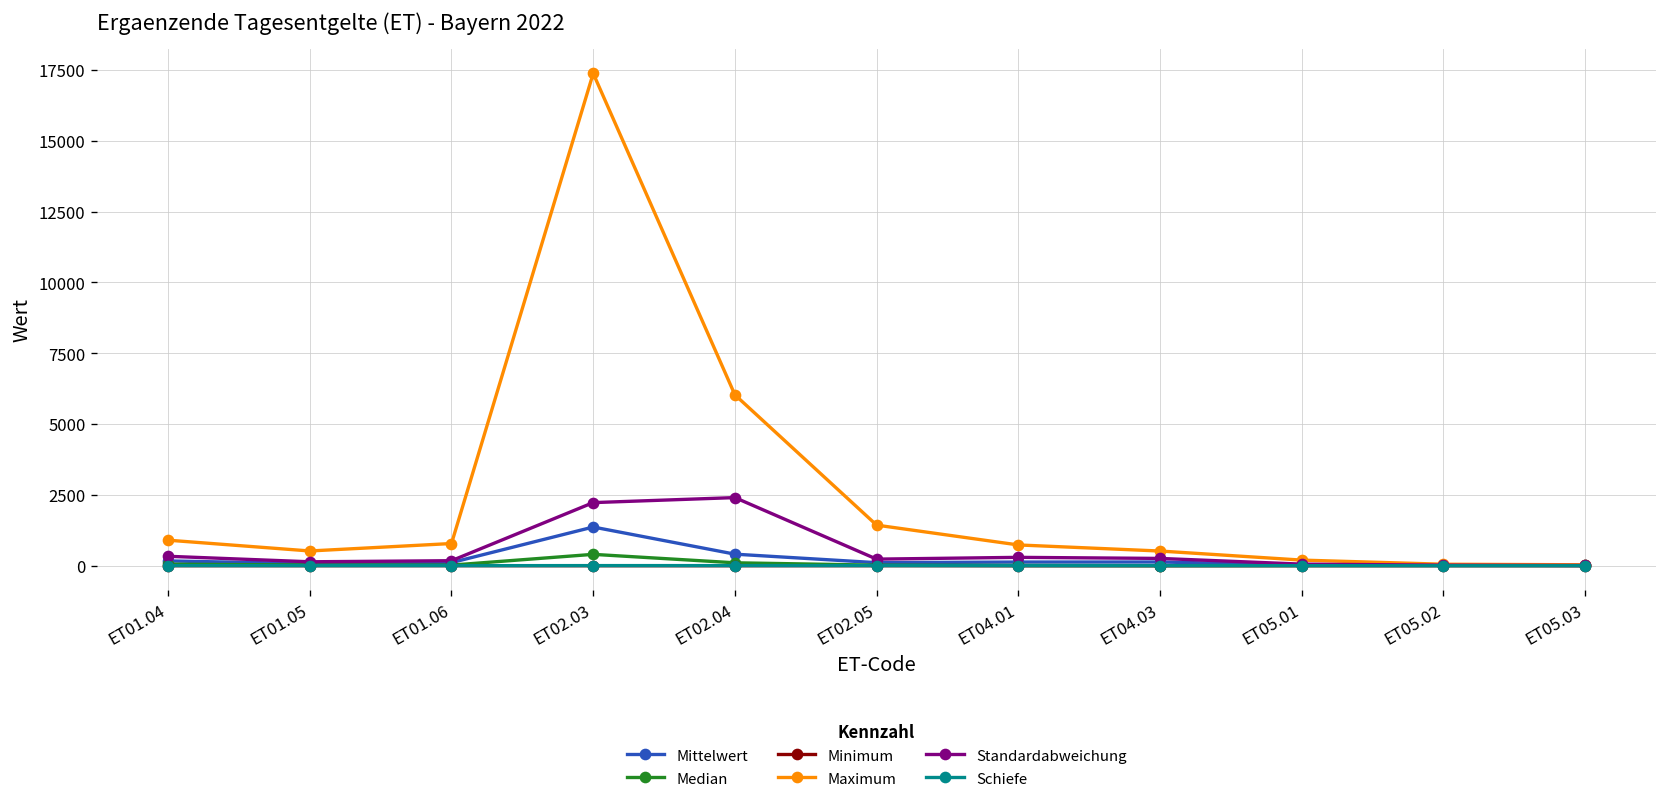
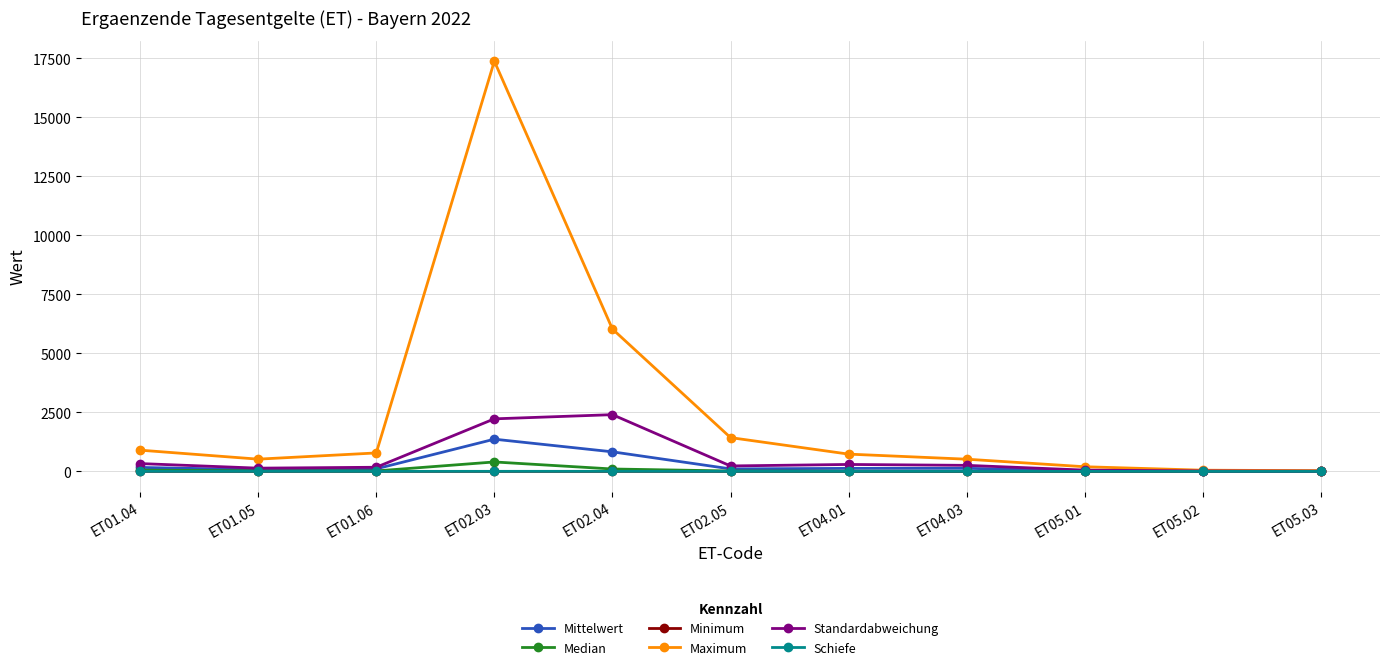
  {
    "Mittelwert": {
      "ET01.04": 200,
      "ET02.03": 1400,
-     "ET02.04": 400,
+     "ET02.04": 800,
      "ET04.01": 100,
      "ET04.03": 100
    },
    "Median": {
      "ET02.03": 400
    },
    "Schiefe": {
      "ET02.03": 0
    },
    "Maximum": {
      "ET01.04": 900,
      "ET01.05": 500,
      "ET01.06": 800,
      "ET02.03": 17400,
      "ET02.04": 6000,
      "ET02.05": 1400,
      "ET04.01": 700,
      "ET04.03": 500,
      "ET05.01": 200
    },
    "Standardabweichung": {
      "ET01.04": 300,
      "ET02.03": 2200,
      "ET02.04": 2400,
      "ET02.05": 200,
      "ET04.01": 300,
      "ET04.03": 300
    }
  }
